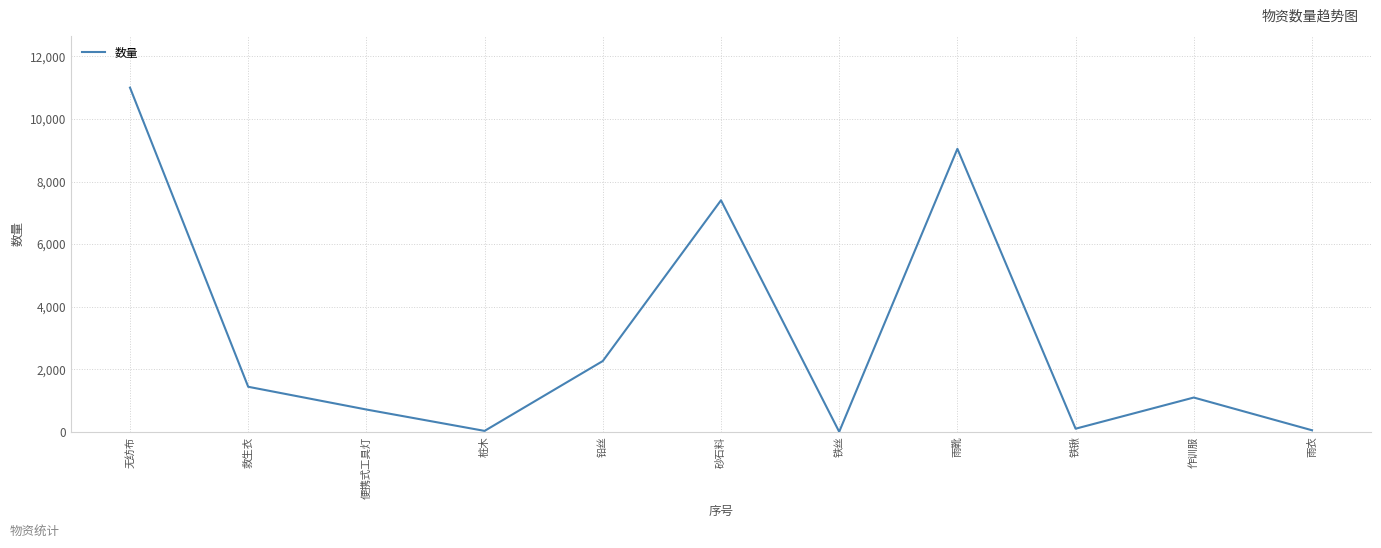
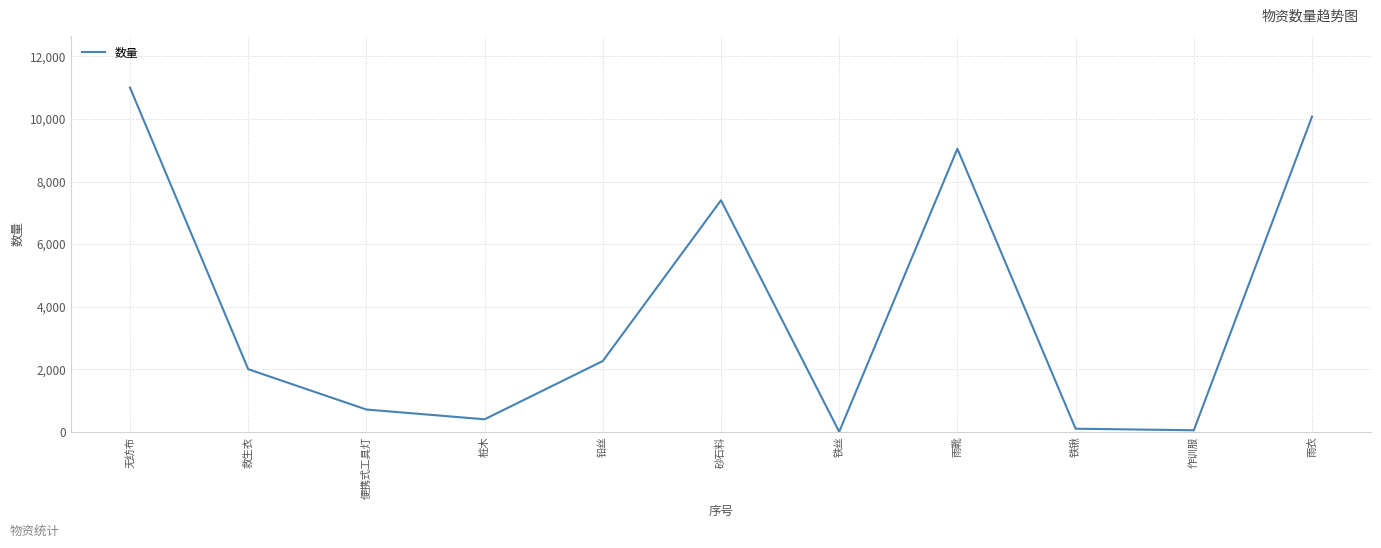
  {
    "无纺布": "11,000",
-   "救生衣": "1,400",
+   "救生衣": "2,000",
    "便携式工具灯": "700",
-   "桩木": "0",
+   "桩木": "400",
    "铅丝": "2,300",
    "砂石料": "7,400",
    "铁丝": "0",
    "雨靴": "9,000",
    "铁锹": "100",
-   "作训服": "1,100",
-   "雨衣": "100"
+   "作训服": "100",
+   "雨衣": "10,100"
  }
